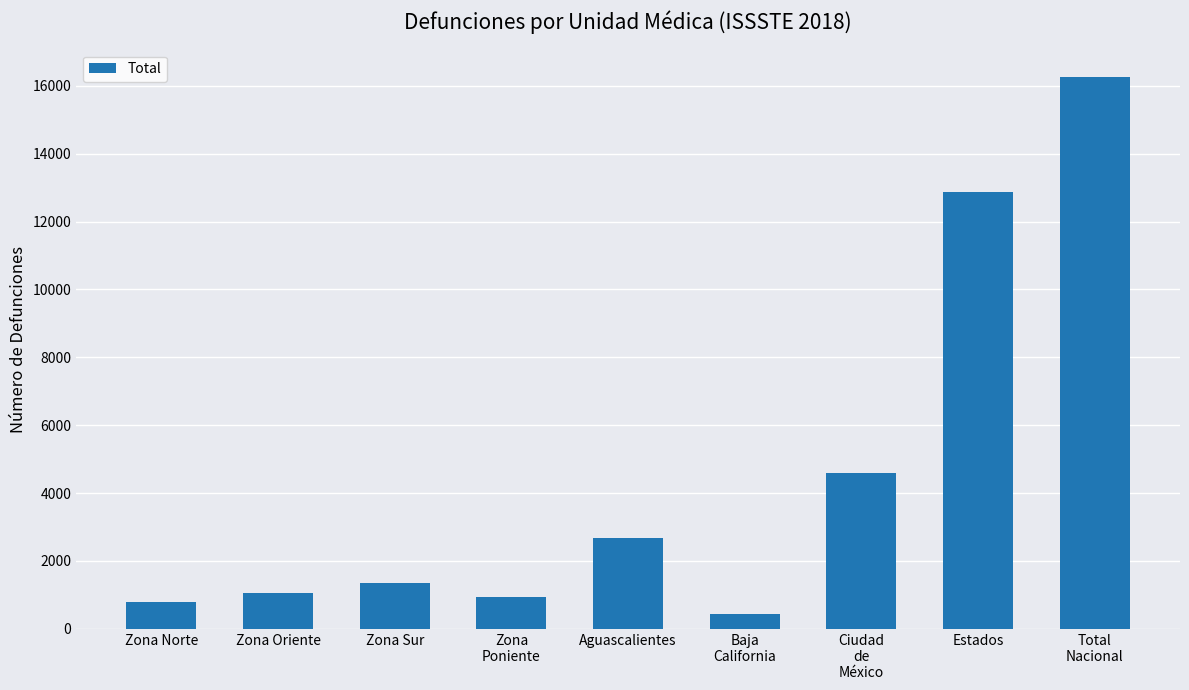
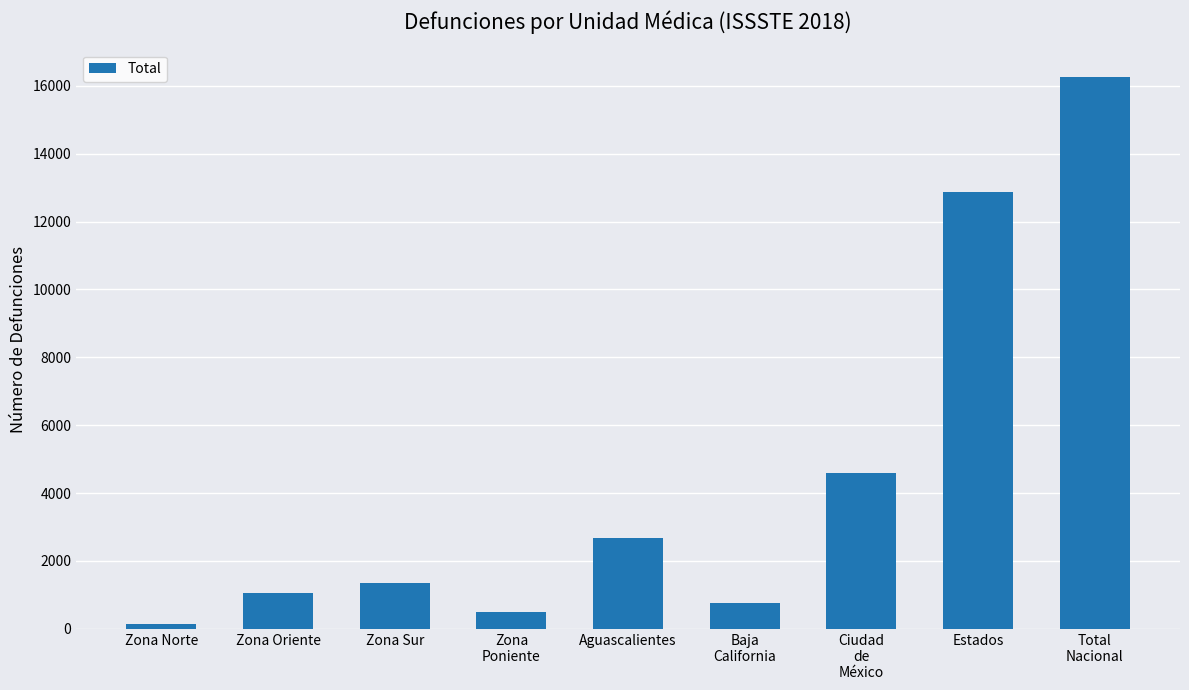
  {
-   "Zona Norte": 800,
+   "Zona Norte": 100,
    "Zona Oriente": 1100,
    "Zona Sur": 1300,
-   "Zona Poniente": 1000,
+   "Zona Poniente": 500,
    "Aguascalientes": 2700,
-   "Baja California": 400,
+   "Baja California": 700,
    "Ciudad de México": 4600,
    "Estados": 12900,
    "Total Nacional": 16300
  }
